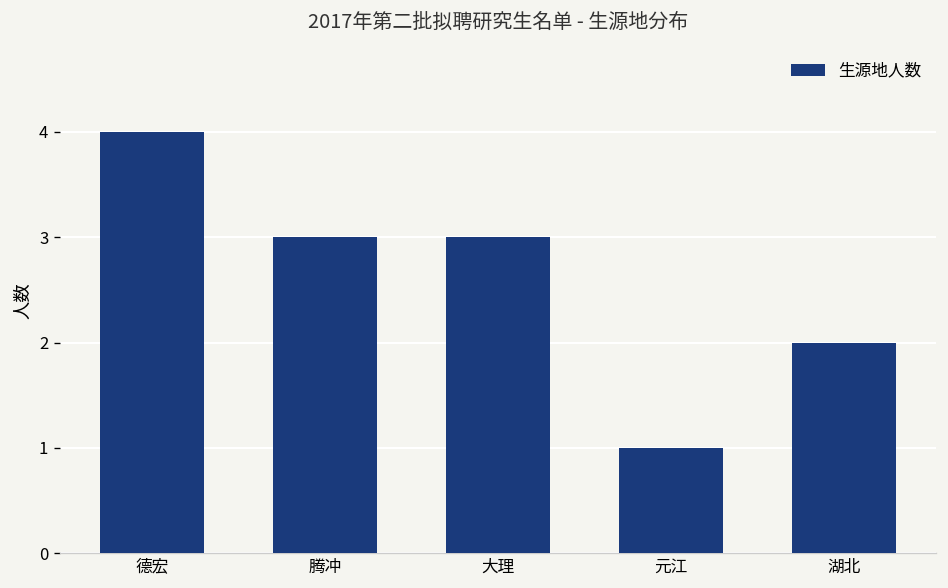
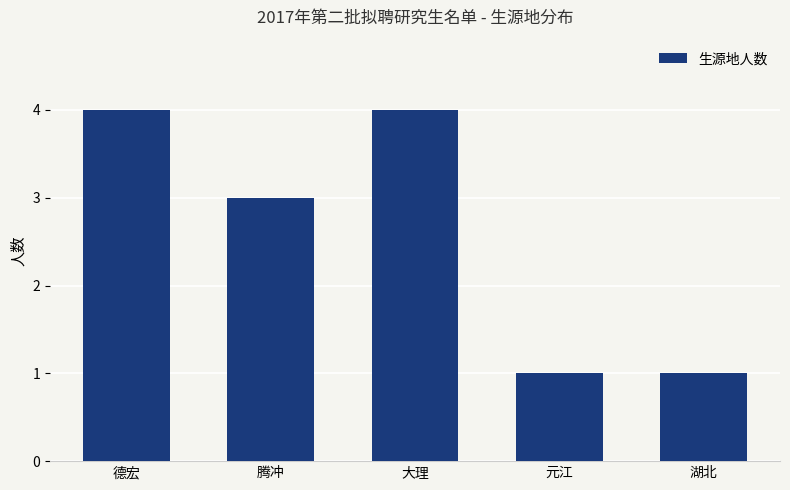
  {
    "德宏": 4,
    "腾冲": 3,
-   "大理": 3,
+   "大理": 4,
    "元江": 1,
-   "湖北": 2
+   "湖北": 1
  }
